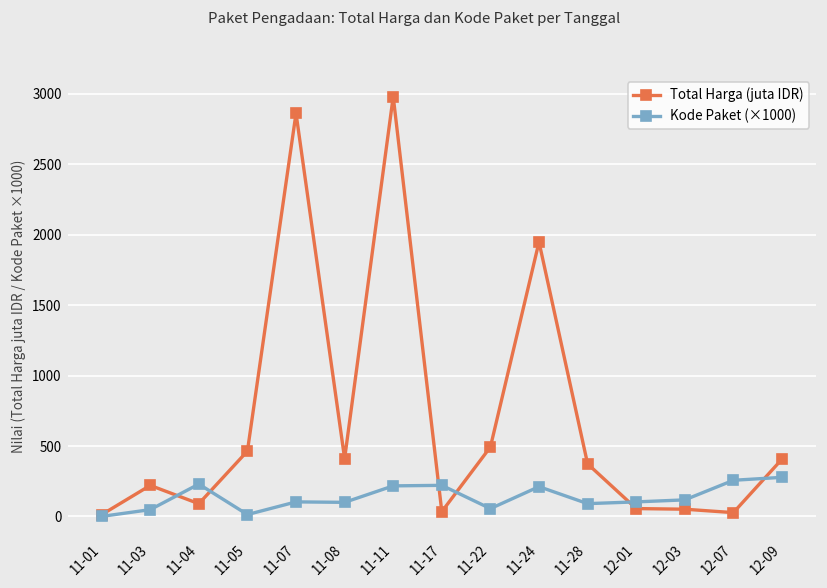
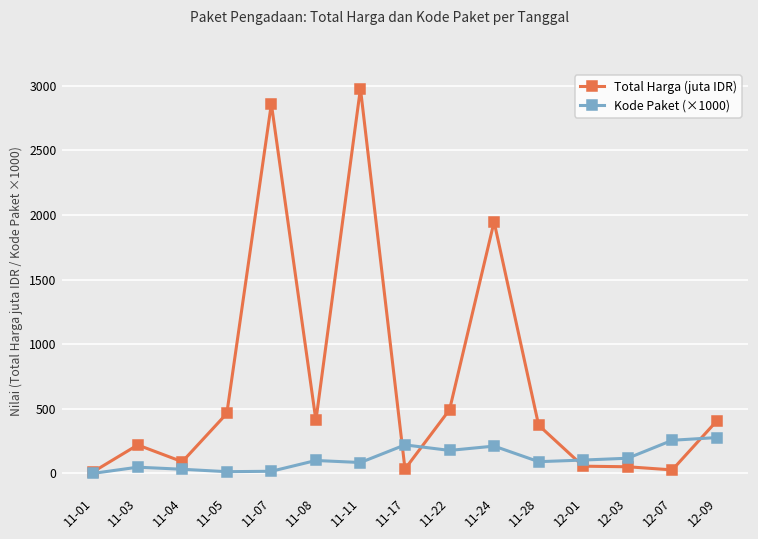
  {
    "Total Harga (juta IDR)": {
      "11-03": 220,
      "11-04": 90,
      "11-05": 460,
      "11-07": 2860,
      "11-08": 410,
      "11-11": 2980,
      "11-17": 30,
      "11-22": 490,
      "11-24": 1950,
      "11-28": 370,
      "12-01": 60,
      "12-03": 50,
      "12-07": 30,
      "12-09": 410
    },
    "Kode Paket (×1000)": {
      "11-03": 50,
-     "11-04": 230,
+     "11-04": 30,
      "11-05": 10,
-     "11-07": 100,
+     "11-07": 20,
      "11-08": 100,
-     "11-11": 220,
+     "11-11": 80,
      "11-17": 220,
-     "11-22": 60,
+     "11-22": 180,
      "11-24": 210,
      "11-28": 90,
      "12-01": 100,
      "12-03": 120,
      "12-07": 260,
      "12-09": 280
    }
  }
